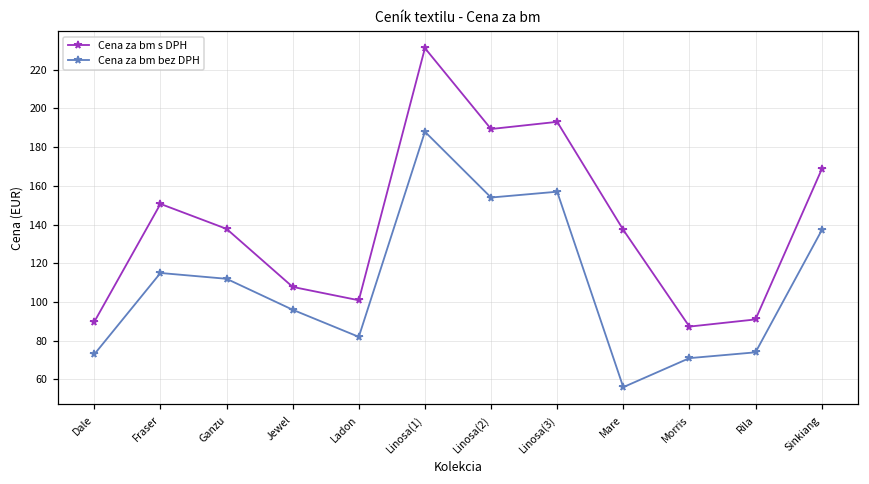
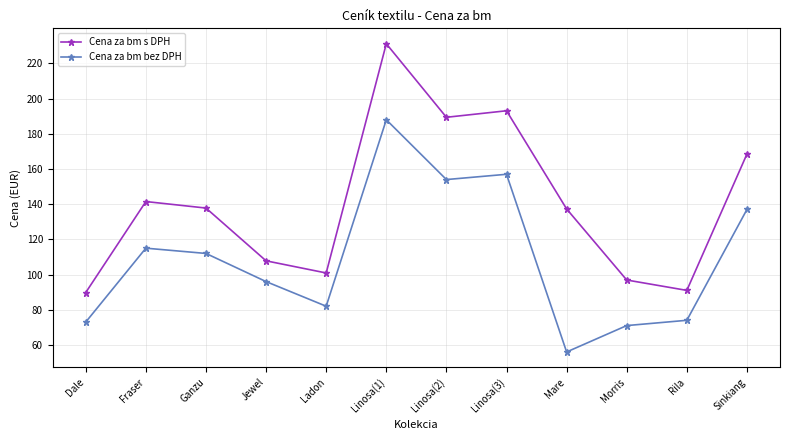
  {
    "Cena za bm s DPH": {
      "Dale": 90,
-     "Fraser": 151,
+     "Fraser": 142,
      "Ganzu": 138,
      "Jewel": 108,
      "Ladon": 101,
      "Linosa(1)": 231,
      "Linosa(2)": 189,
      "Linosa(3)": 193,
      "Mare": 137,
-     "Morris": 87,
+     "Morris": 97,
      "Rila": 91,
      "Sinkiang": 169
    },
    "Cena za bm bez DPH": {
      "Dale": 73,
      "Fraser": 115,
      "Ganzu": 112,
      "Jewel": 96,
      "Ladon": 82,
      "Linosa(1)": 188,
      "Linosa(2)": 154,
      "Linosa(3)": 157,
      "Mare": 56,
      "Morris": 71,
      "Rila": 74,
      "Sinkiang": 137
    }
  }
